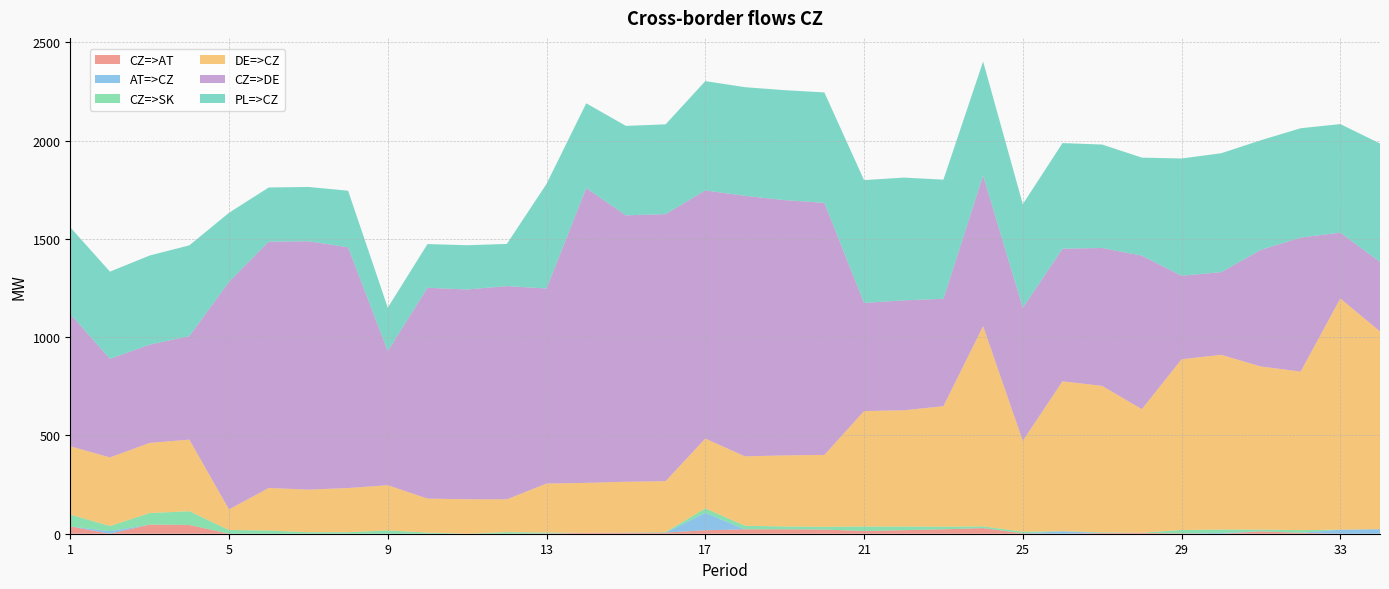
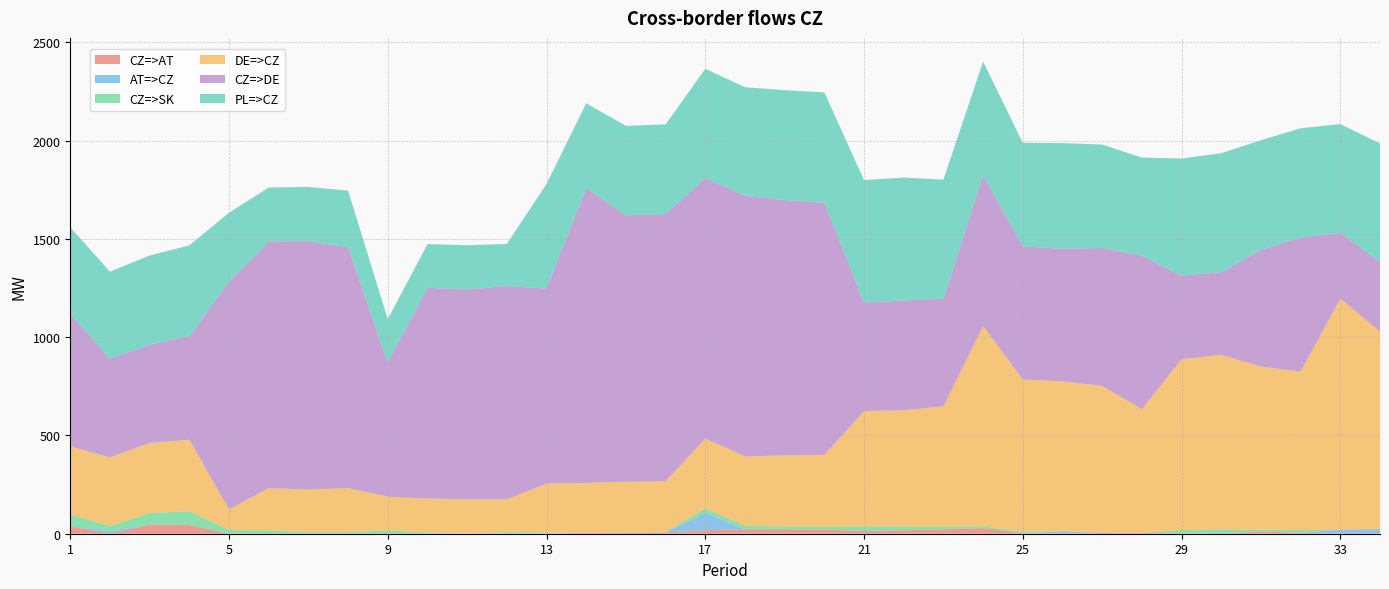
  {
    "CZ=>AT": {
      "17": 20,
      "33": 0
    },
    "AT=>CZ": {
      "17": 90
    },
    "DE=>CZ": {
      "1": 350,
      "5": 100,
-     "9": 230,
+     "9": 170,
      "13": 250,
      "17": 360,
      "21": 590,
-     "25": 460,
+     "25": 770,
      "29": 870,
      "33": 1180
    },
    "CZ=>DE": {
      "1": 670,
      "5": 1160,
      "9": 680,
      "13": 990,
-     "17": 1260,
+     "17": 1330,
      "21": 550,
      "25": 680,
      "29": 420,
      "33": 340
    }
  }
